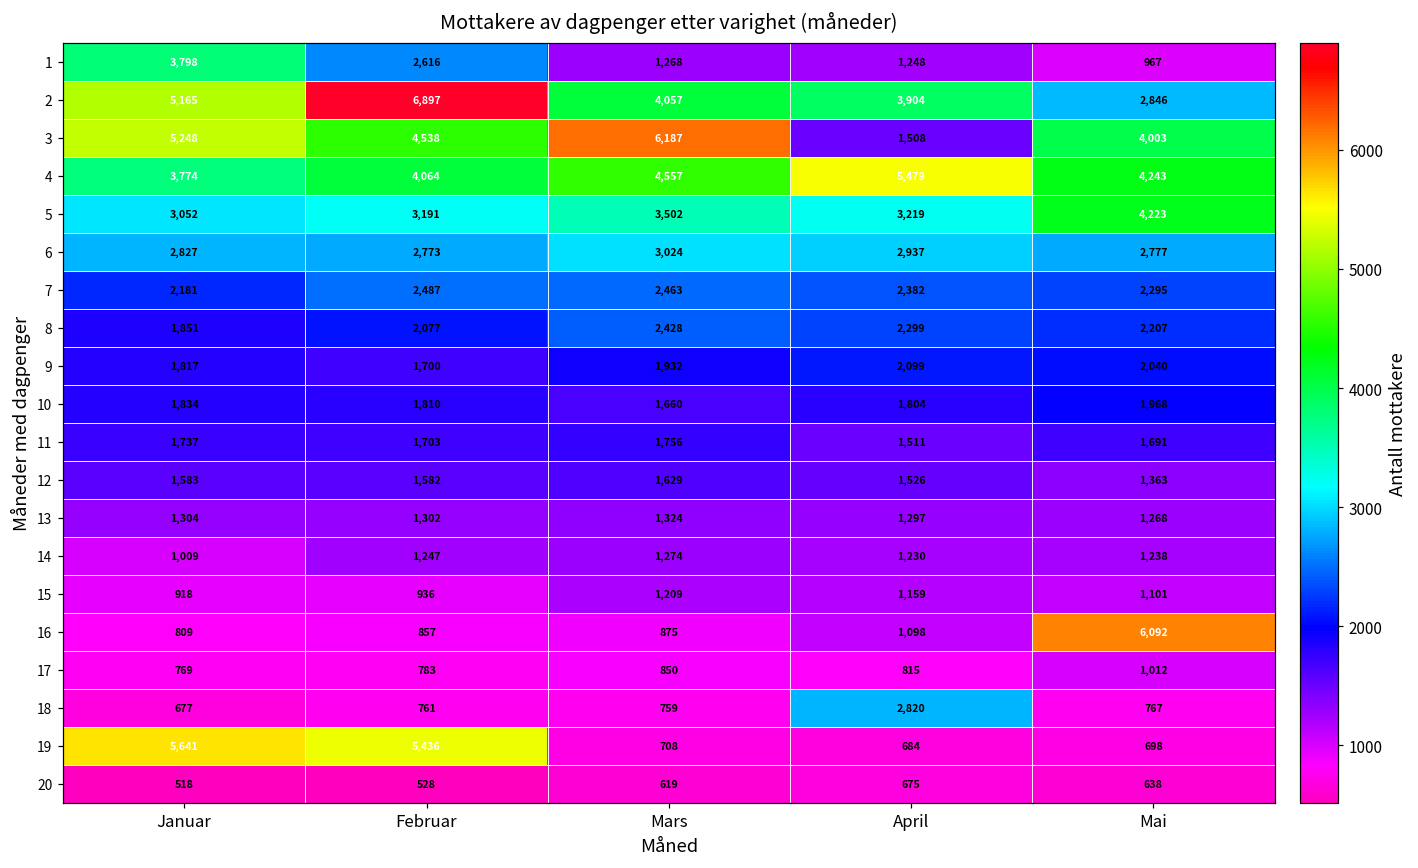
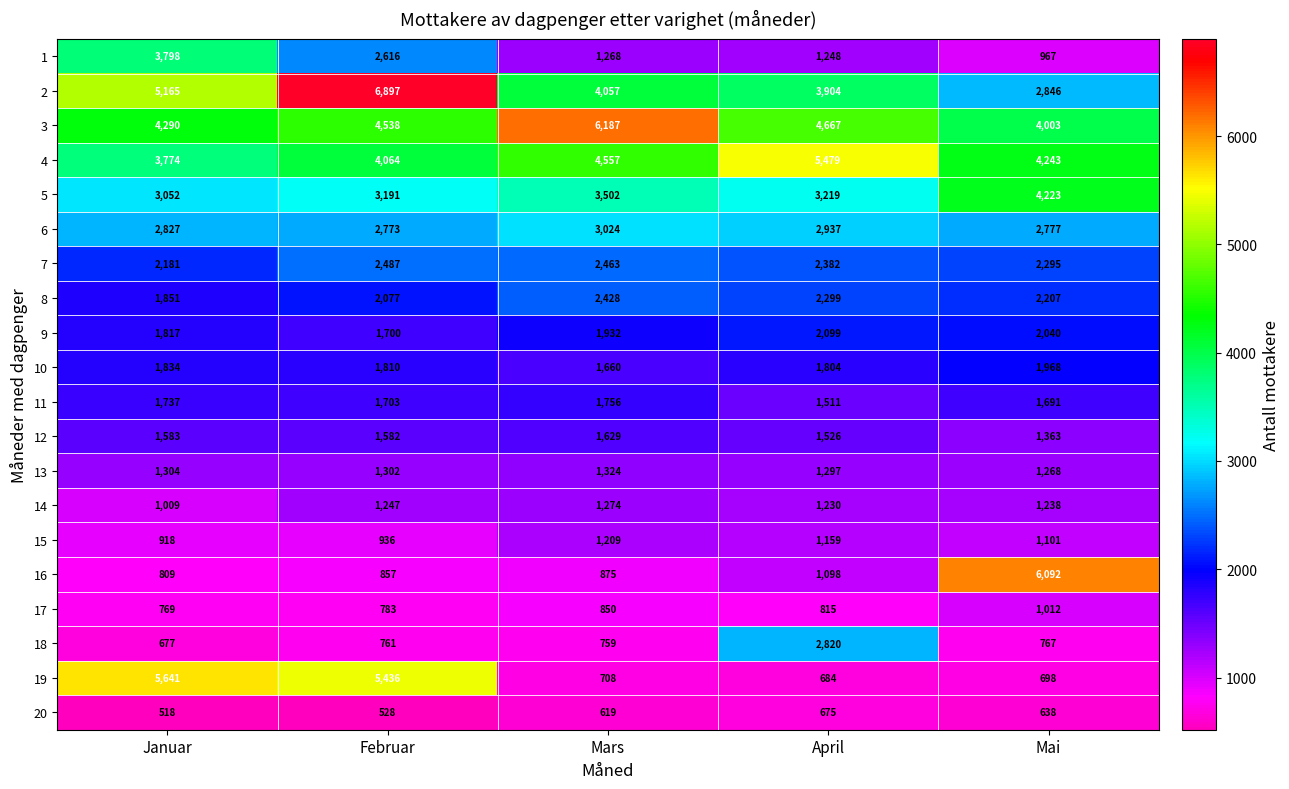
  {
    "1": {
      "Januar": "3,798",
      "Februar": "2,616",
      "Mars": "1,268",
      "April": "1,248",
      "Mai": "967"
    },
    "2": {
      "Januar": "5,165",
      "Februar": "6,897",
      "Mars": "4,057",
      "April": "3,904",
      "Mai": "2,846"
    },
    "3": {
-     "Januar": "5,248",
+     "Januar": "4,290",
      "Februar": "4,538",
      "Mars": "6,187",
-     "April": "1,508",
+     "April": "4,667",
      "Mai": "4,003"
    },
    "4": {
      "Januar": "3,774",
      "Februar": "4,064",
      "Mars": "4,557",
      "April": "5,479",
      "Mai": "4,243"
    },
    "5": {
      "Januar": "3,052",
      "Februar": "3,191",
      "Mars": "3,502",
      "April": "3,219",
      "Mai": "4,223"
    },
    "6": {
      "Januar": "2,827",
      "Februar": "2,773",
      "Mars": "3,024",
      "April": "2,937",
      "Mai": "2,777"
    },
    "7": {
      "Januar": "2,181",
      "Februar": "2,487",
      "Mars": "2,463",
      "April": "2,382",
      "Mai": "2,295"
    },
    "8": {
      "Januar": "1,851",
      "Februar": "2,077",
      "Mars": "2,428",
      "April": "2,299",
      "Mai": "2,207"
    },
    "9": {
      "Januar": "1,817",
      "Februar": "1,700",
      "Mars": "1,932",
      "April": "2,099",
      "Mai": "2,040"
    },
    "10": {
      "Januar": "1,834",
      "Februar": "1,810",
      "Mars": "1,660",
      "April": "1,804",
      "Mai": "1,968"
    },
    "11": {
      "Januar": "1,737",
      "Februar": "1,703",
      "Mars": "1,756",
      "April": "1,511",
      "Mai": "1,691"
    },
    "12": {
      "Januar": "1,583",
      "Februar": "1,582",
      "Mars": "1,629",
      "April": "1,526",
      "Mai": "1,363"
    },
    "13": {
      "Januar": "1,304",
      "Februar": "1,302",
      "Mars": "1,324",
      "April": "1,297",
      "Mai": "1,268"
    },
    "14": {
      "Januar": "1,009",
      "Februar": "1,247",
      "Mars": "1,274",
      "April": "1,230",
      "Mai": "1,238"
    },
    "15": {
      "Januar": "918",
      "Februar": "936",
      "Mars": "1,209",
      "April": "1,159",
      "Mai": "1,101"
    },
    "16": {
      "Januar": "809",
      "Februar": "857",
      "Mars": "875",
      "April": "1,098",
      "Mai": "6,092"
    },
    "17": {
      "Januar": "769",
      "Februar": "783",
      "Mars": "850",
      "April": "815",
      "Mai": "1,012"
    },
    "18": {
      "Januar": "677",
      "Februar": "761",
      "Mars": "759",
      "April": "2,820",
      "Mai": "767"
    },
    "19": {
      "Januar": "5,641",
      "Februar": "5,436",
      "Mars": "708",
      "April": "684",
      "Mai": "698"
    },
    "20": {
      "Januar": "518",
      "Februar": "528",
      "Mars": "619",
      "April": "675",
      "Mai": "638"
    }
  }
